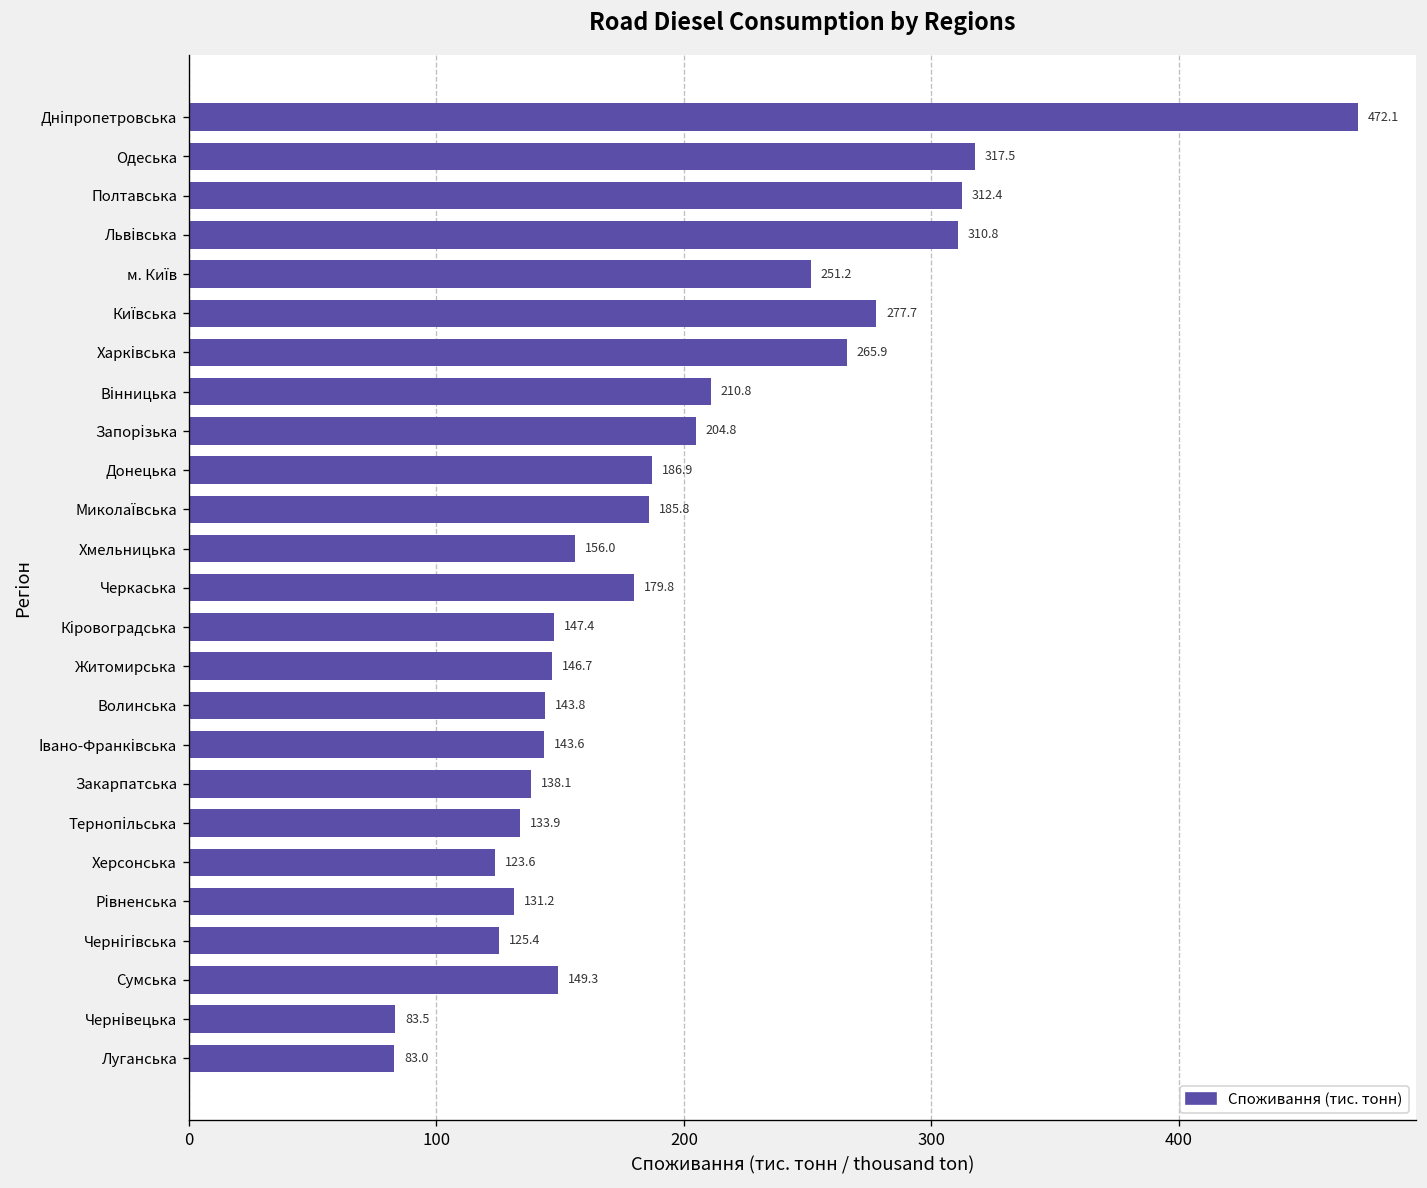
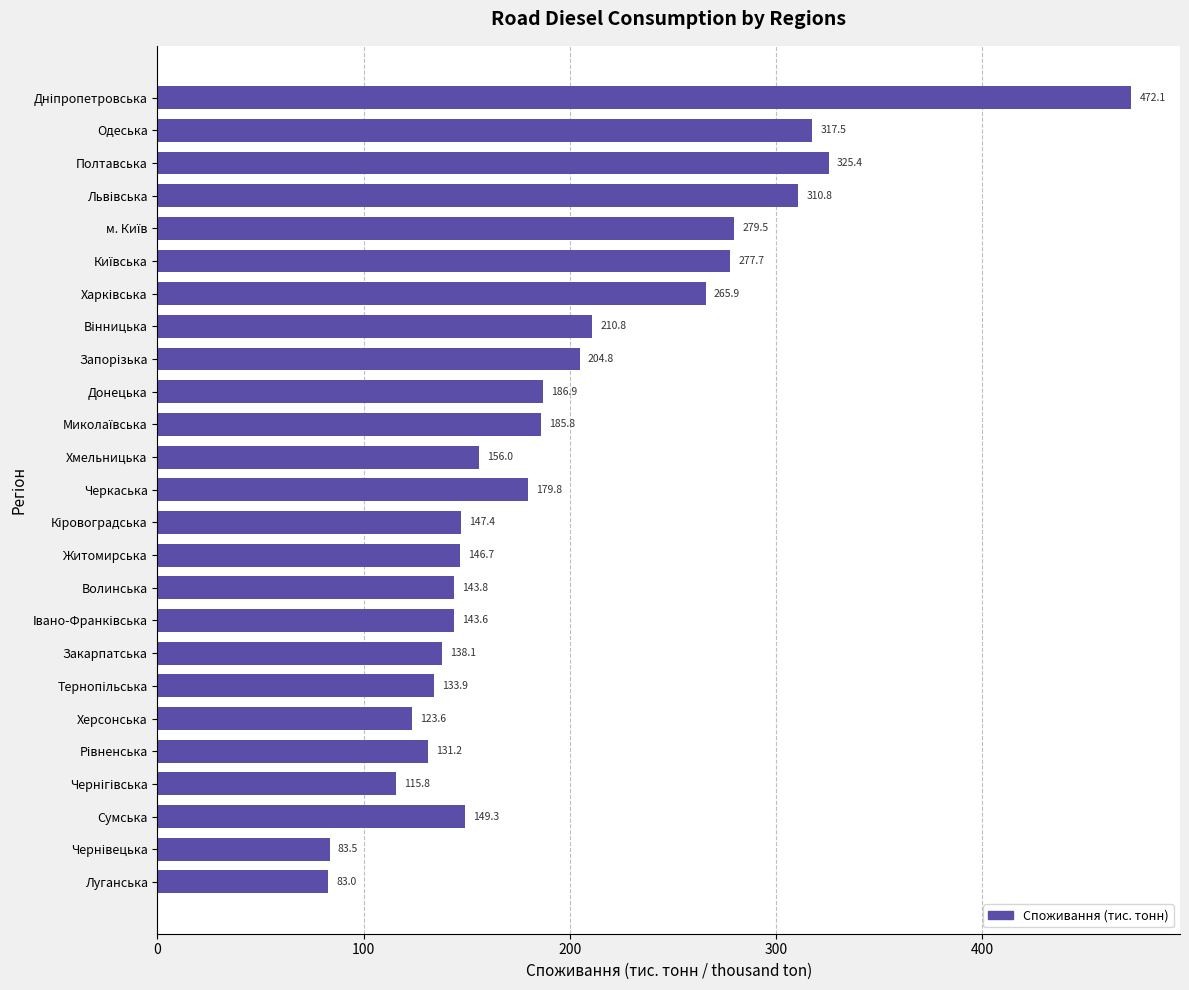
  {
    "Дніпропетровська": 472.1,
    "Одеська": 317.5,
-   "Полтавська": 312.4,
+   "Полтавська": 325.4,
    "Львівська": 310.8,
-   "м. Київ": 251.2,
+   "м. Київ": 279.5,
    "Київська": 277.7,
    "Харківська": 265.9,
    "Вінницька": 210.8,
    "Запорізька": 204.8,
    "Донецька": 186.9,
    "Миколаївська": 185.8,
    "Хмельницька": 156.0,
    "Черкаська": 179.8,
    "Кіровоградська": 147.4,
    "Житомирська": 146.7,
    "Волинська": 143.8,
    "Івано-Франківська": 143.6,
    "Закарпатська": 138.1,
    "Тернопільська": 133.9,
    "Херсонська": 123.6,
    "Рівненська": 131.2,
-   "Чернігівська": 125.4,
+   "Чернігівська": 115.8,
    "Сумська": 149.3,
    "Чернівецька": 83.5,
    "Луганська": 83.0
  }
